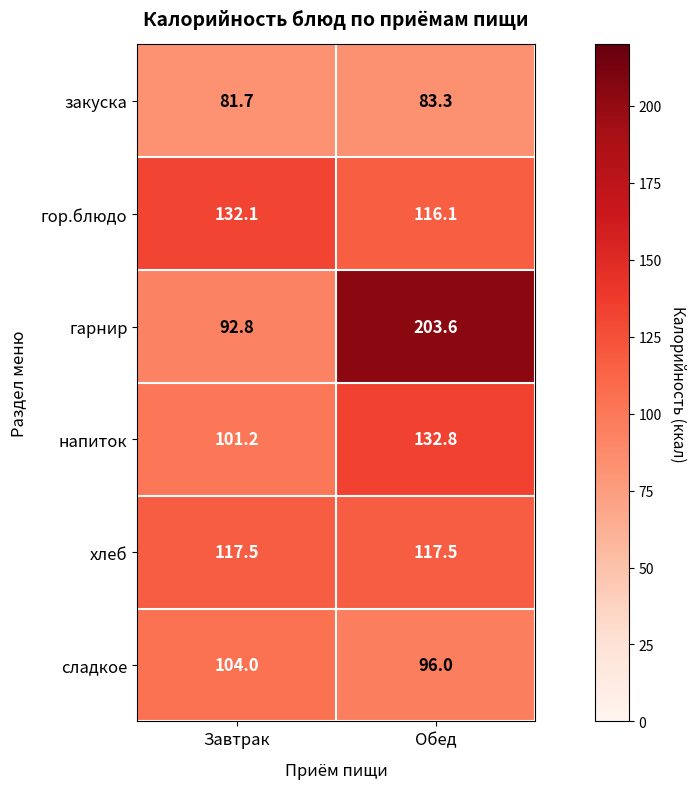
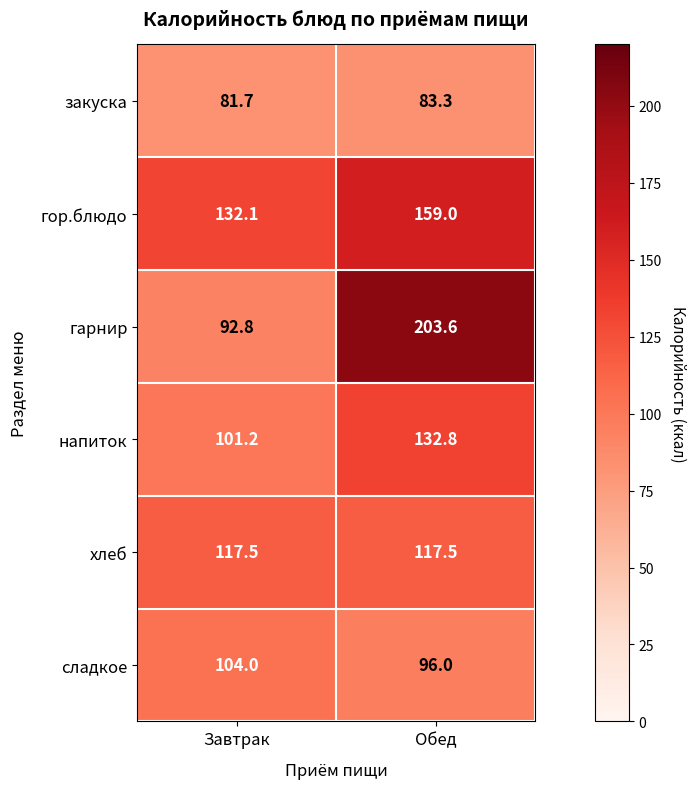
  {
    "закуска": {
      "Завтрак": 81.7,
      "Обед": 83.3
    },
    "гор.блюдо": {
      "Завтрак": 132.1,
-     "Обед": 116.1
+     "Обед": 159.0
    },
    "гарнир": {
      "Завтрак": 92.8,
      "Обед": 203.6
    },
    "напиток": {
      "Завтрак": 101.2,
      "Обед": 132.8
    },
    "хлеб": {
      "Завтрак": 117.5,
      "Обед": 117.5
    },
    "сладкое": {
      "Завтрак": 104.0,
      "Обед": 96.0
    }
  }
